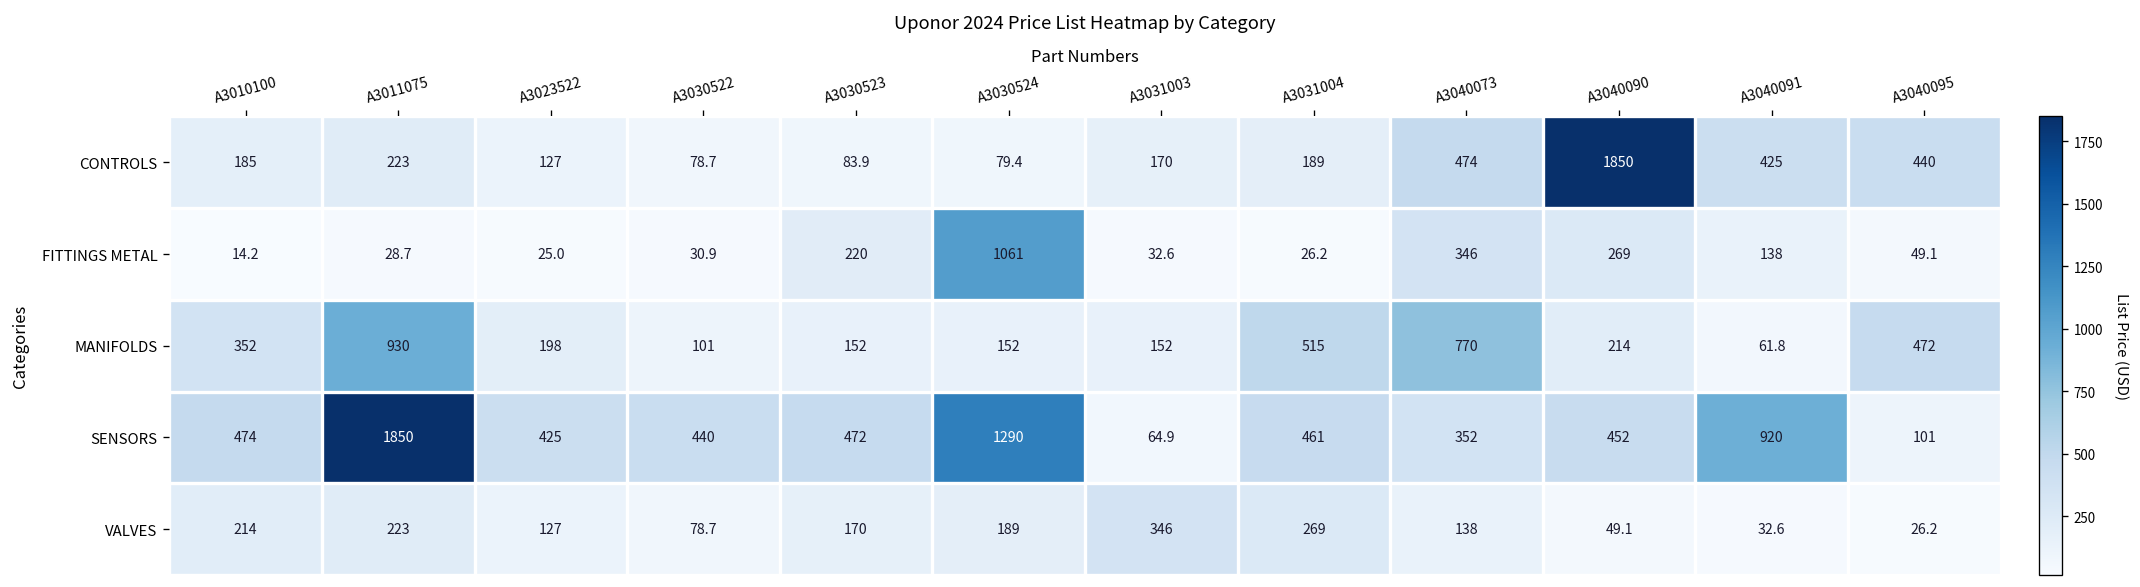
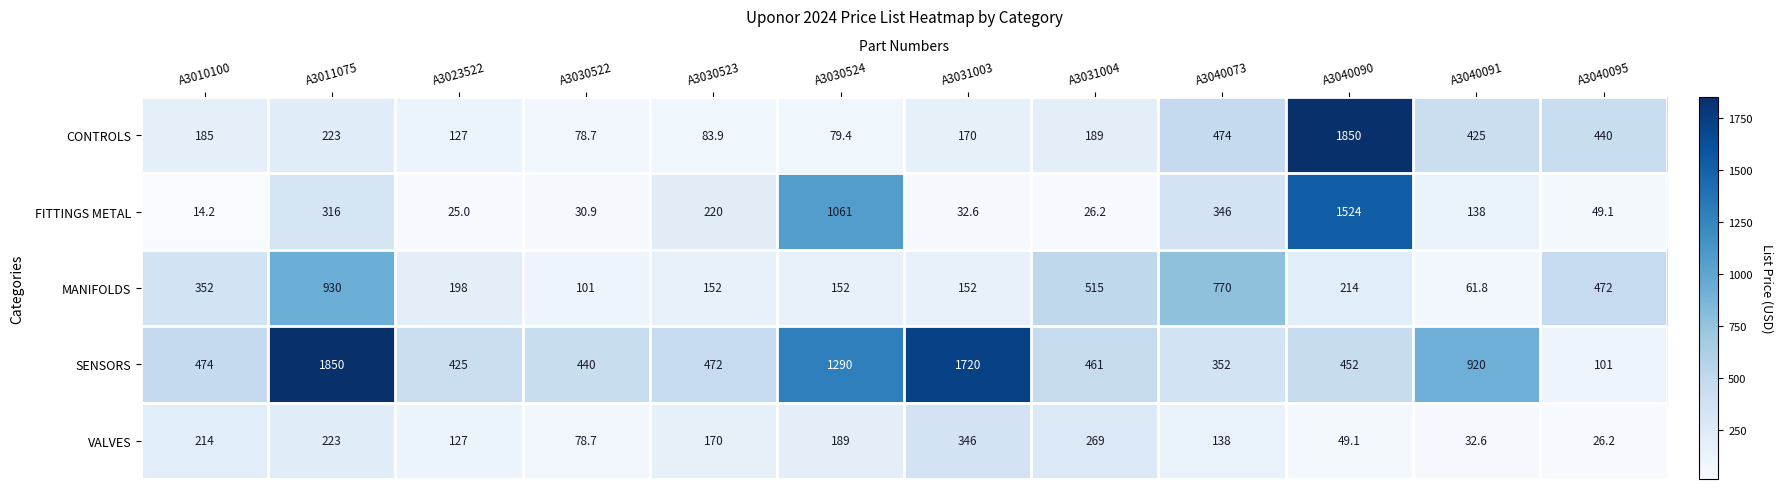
  {
    "CONTROLS": {
      "A3010100": 185,
      "A3011075": 223,
      "A3023522": 127,
      "A3030522": 78.7,
      "A3030523": 83.9,
      "A3030524": 79.4,
      "A3031003": 170,
      "A3031004": 189,
      "A3040073": 474,
      "A3040090": 1850,
      "A3040091": 425,
      "A3040095": 440
    },
    "FITTINGS METAL": {
      "A3010100": 14.2,
-     "A3011075": 28.7,
+     "A3011075": 316,
      "A3023522": 25.0,
      "A3030522": 30.9,
      "A3030523": 220,
      "A3030524": 1061,
      "A3031003": 32.6,
      "A3031004": 26.2,
      "A3040073": 346,
-     "A3040090": 269,
+     "A3040090": 1524,
      "A3040091": 138,
      "A3040095": 49.1
    },
    "MANIFOLDS": {
      "A3010100": 352,
      "A3011075": 930,
      "A3023522": 198,
      "A3030522": 101,
      "A3030523": 152,
      "A3030524": 152,
      "A3031003": 152,
      "A3031004": 515,
      "A3040073": 770,
      "A3040090": 214,
      "A3040091": 61.8,
      "A3040095": 472
    },
    "SENSORS": {
      "A3010100": 474,
      "A3011075": 1850,
      "A3023522": 425,
      "A3030522": 440,
      "A3030523": 472,
      "A3030524": 1290,
-     "A3031003": 64.9,
+     "A3031003": 1720,
      "A3031004": 461,
      "A3040073": 352,
      "A3040090": 452,
      "A3040091": 920,
      "A3040095": 101
    },
    "VALVES": {
      "A3010100": 214,
      "A3011075": 223,
      "A3023522": 127,
      "A3030522": 78.7,
      "A3030523": 170,
      "A3030524": 189,
      "A3031003": 346,
      "A3031004": 269,
      "A3040073": 138,
      "A3040090": 49.1,
      "A3040091": 32.6,
      "A3040095": 26.2
    }
  }
